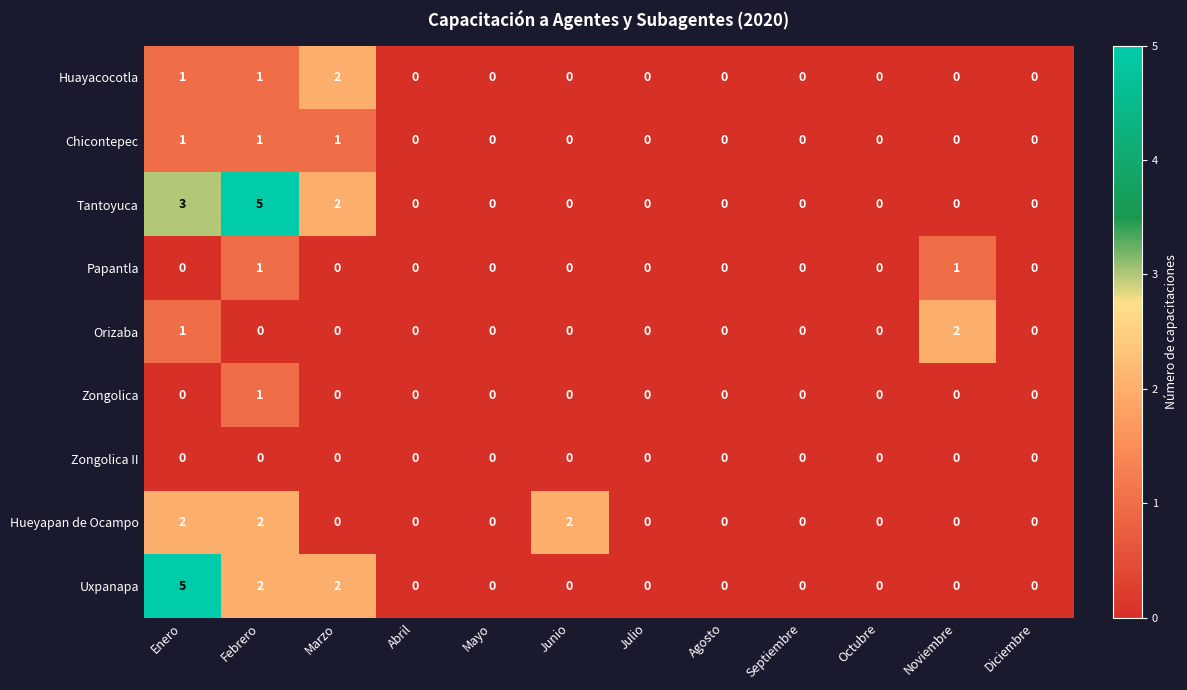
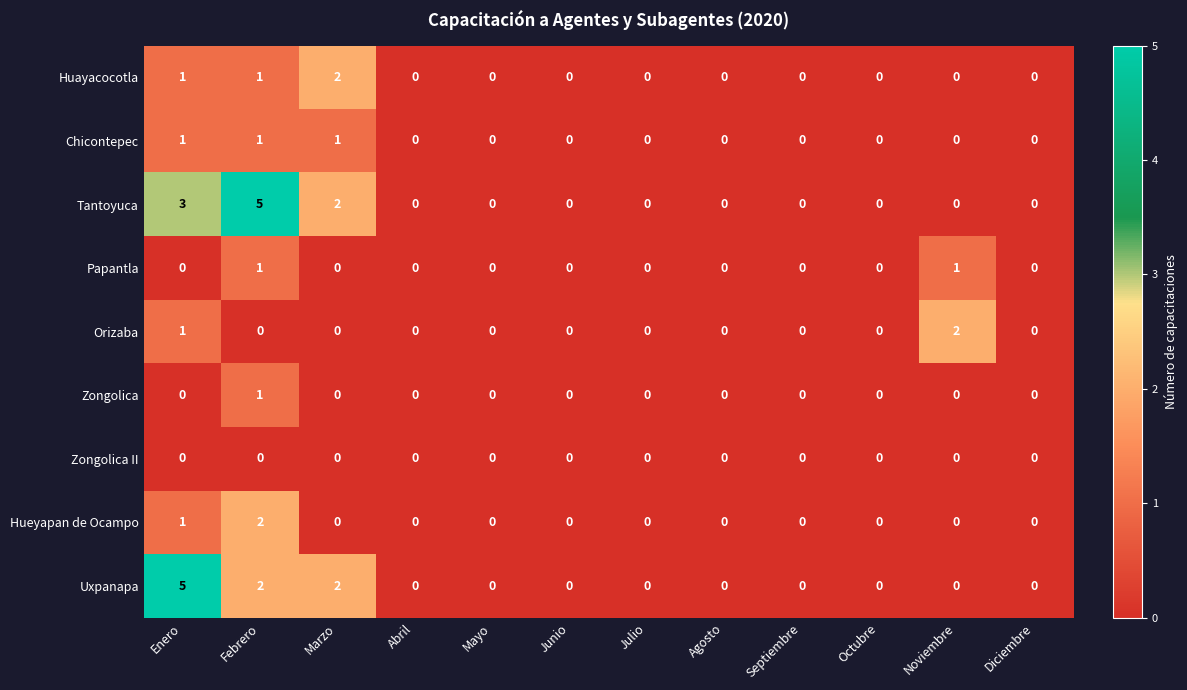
  {
    "Huayacocotla": {
      "Enero": 1,
      "Febrero": 1,
      "Marzo": 2,
      "Abril": 0,
      "Mayo": 0,
      "Junio": 0,
      "Julio": 0,
      "Agosto": 0,
      "Septiembre": 0,
      "Octubre": 0,
      "Noviembre": 0,
      "Diciembre": 0
    },
    "Chicontepec": {
      "Enero": 1,
      "Febrero": 1,
      "Marzo": 1,
      "Abril": 0,
      "Mayo": 0,
      "Junio": 0,
      "Julio": 0,
      "Agosto": 0,
      "Septiembre": 0,
      "Octubre": 0,
      "Noviembre": 0,
      "Diciembre": 0
    },
    "Tantoyuca": {
      "Enero": 3,
      "Febrero": 5,
      "Marzo": 2,
      "Abril": 0,
      "Mayo": 0,
      "Junio": 0,
      "Julio": 0,
      "Agosto": 0,
      "Septiembre": 0,
      "Octubre": 0,
      "Noviembre": 0,
      "Diciembre": 0
    },
    "Papantla": {
      "Enero": 0,
      "Febrero": 1,
      "Marzo": 0,
      "Abril": 0,
      "Mayo": 0,
      "Junio": 0,
      "Julio": 0,
      "Agosto": 0,
      "Septiembre": 0,
      "Octubre": 0,
      "Noviembre": 1,
      "Diciembre": 0
    },
    "Orizaba": {
      "Enero": 1,
      "Febrero": 0,
      "Marzo": 0,
      "Abril": 0,
      "Mayo": 0,
      "Junio": 0,
      "Julio": 0,
      "Agosto": 0,
      "Septiembre": 0,
      "Octubre": 0,
      "Noviembre": 2,
      "Diciembre": 0
    },
    "Zongolica": {
      "Enero": 0,
      "Febrero": 1,
      "Marzo": 0,
      "Abril": 0,
      "Mayo": 0,
      "Junio": 0,
      "Julio": 0,
      "Agosto": 0,
      "Septiembre": 0,
      "Octubre": 0,
      "Noviembre": 0,
      "Diciembre": 0
    },
    "Zongolica II": {
      "Enero": 0,
      "Febrero": 0,
      "Marzo": 0,
      "Abril": 0,
      "Mayo": 0,
      "Junio": 0,
      "Julio": 0,
      "Agosto": 0,
      "Septiembre": 0,
      "Octubre": 0,
      "Noviembre": 0,
      "Diciembre": 0
    },
    "Hueyapan de Ocampo": {
-     "Enero": 2,
+     "Enero": 1,
      "Febrero": 2,
      "Marzo": 0,
      "Abril": 0,
      "Mayo": 0,
-     "Junio": 2,
+     "Junio": 0,
      "Julio": 0,
      "Agosto": 0,
      "Septiembre": 0,
      "Octubre": 0,
      "Noviembre": 0,
      "Diciembre": 0
    },
    "Uxpanapa": {
      "Enero": 5,
      "Febrero": 2,
      "Marzo": 2,
      "Abril": 0,
      "Mayo": 0,
      "Junio": 0,
      "Julio": 0,
      "Agosto": 0,
      "Septiembre": 0,
      "Octubre": 0,
      "Noviembre": 0,
      "Diciembre": 0
    }
  }
